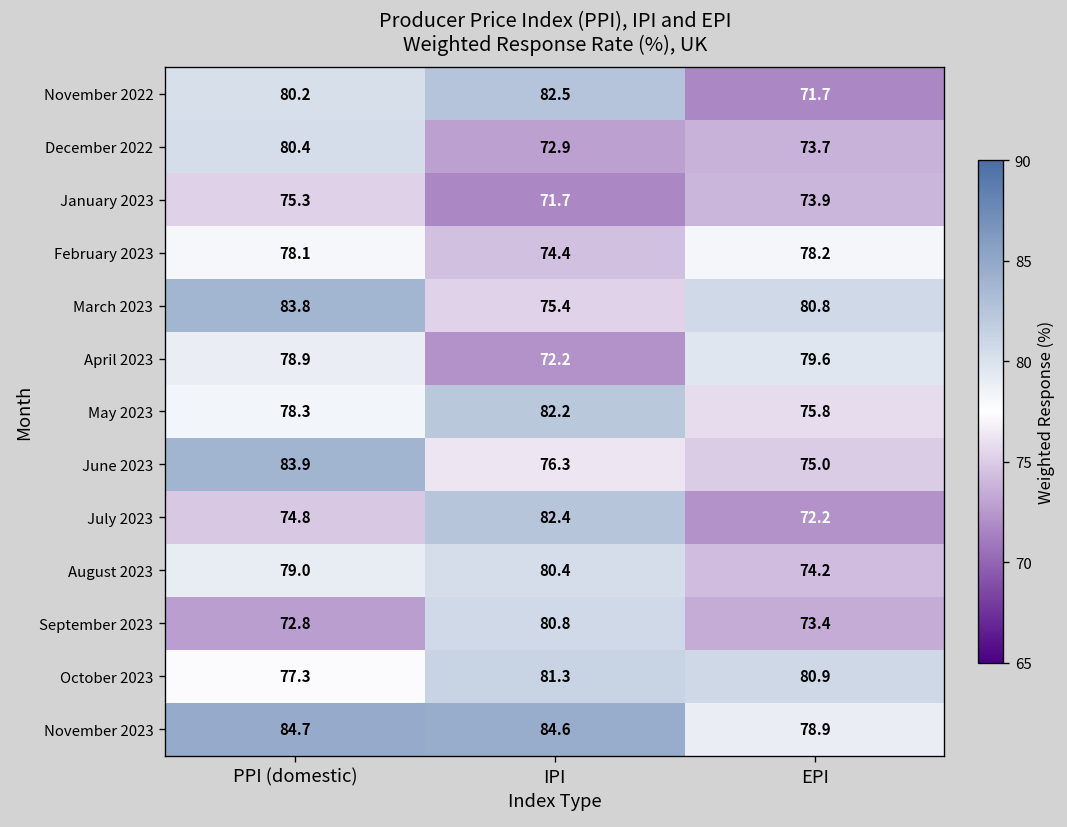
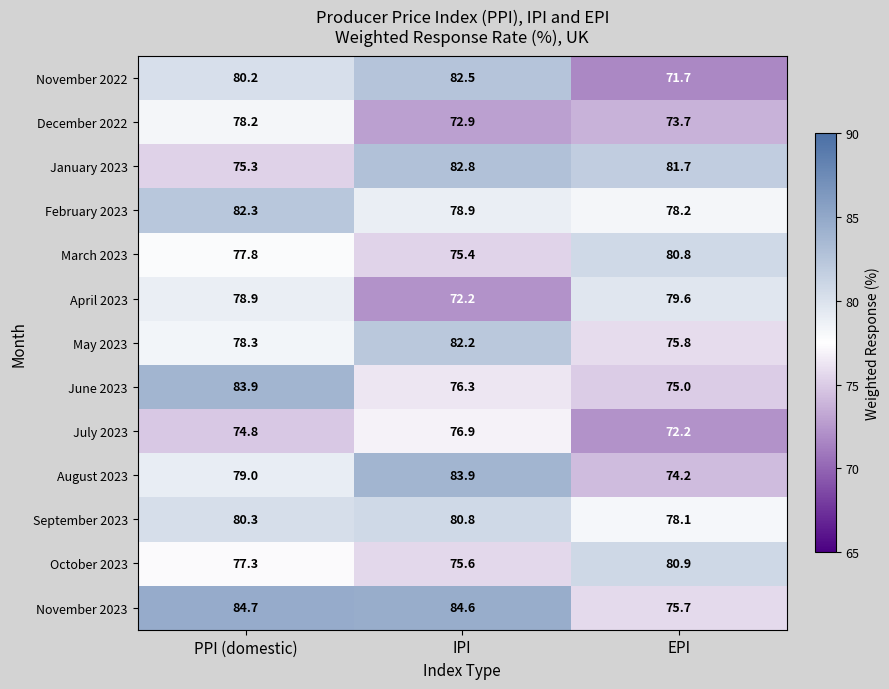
  {
    "November 2022": {
      "PPI (domestic)": 80.2,
      "IPI": 82.5,
      "EPI": 71.7
    },
    "December 2022": {
-     "PPI (domestic)": 80.4,
+     "PPI (domestic)": 78.2,
      "IPI": 72.9,
      "EPI": 73.7
    },
    "January 2023": {
      "PPI (domestic)": 75.3,
-     "IPI": 71.7,
-     "EPI": 73.9
+     "IPI": 82.8,
+     "EPI": 81.7
    },
    "February 2023": {
-     "PPI (domestic)": 78.1,
-     "IPI": 74.4,
+     "PPI (domestic)": 82.3,
+     "IPI": 78.9,
      "EPI": 78.2
    },
    "March 2023": {
-     "PPI (domestic)": 83.8,
+     "PPI (domestic)": 77.8,
      "IPI": 75.4,
      "EPI": 80.8
    },
    "April 2023": {
      "PPI (domestic)": 78.9,
      "IPI": 72.2,
      "EPI": 79.6
    },
    "May 2023": {
      "PPI (domestic)": 78.3,
      "IPI": 82.2,
      "EPI": 75.8
    },
    "June 2023": {
      "PPI (domestic)": 83.9,
      "IPI": 76.3,
      "EPI": 75.0
    },
    "July 2023": {
      "PPI (domestic)": 74.8,
-     "IPI": 82.4,
+     "IPI": 76.9,
      "EPI": 72.2
    },
    "August 2023": {
      "PPI (domestic)": 79.0,
-     "IPI": 80.4,
+     "IPI": 83.9,
      "EPI": 74.2
    },
    "September 2023": {
-     "PPI (domestic)": 72.8,
+     "PPI (domestic)": 80.3,
      "IPI": 80.8,
-     "EPI": 73.4
+     "EPI": 78.1
    },
    "October 2023": {
      "PPI (domestic)": 77.3,
-     "IPI": 81.3,
+     "IPI": 75.6,
      "EPI": 80.9
    },
    "November 2023": {
      "PPI (domestic)": 84.7,
      "IPI": 84.6,
-     "EPI": 78.9
+     "EPI": 75.7
    }
  }
